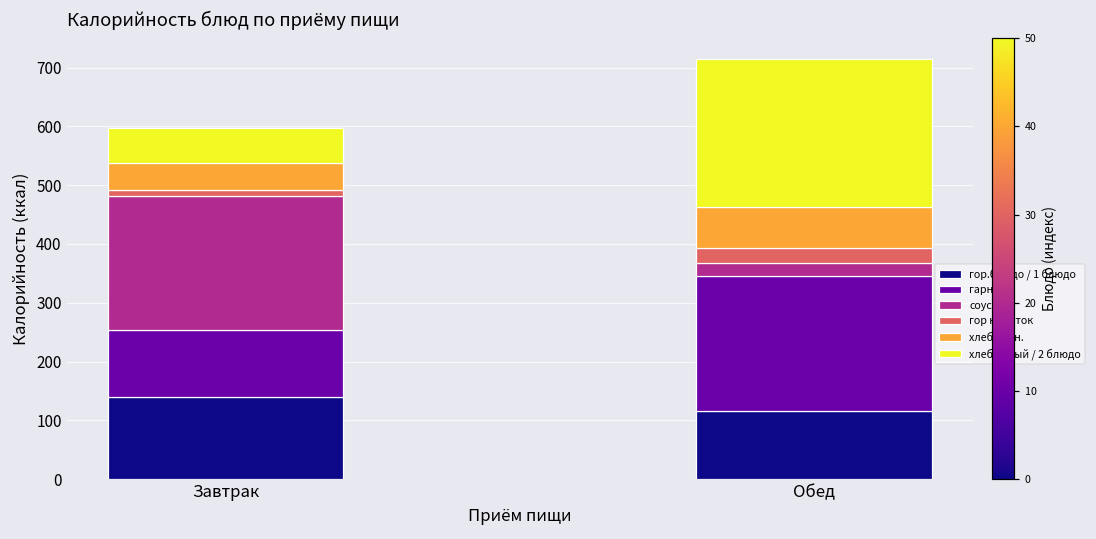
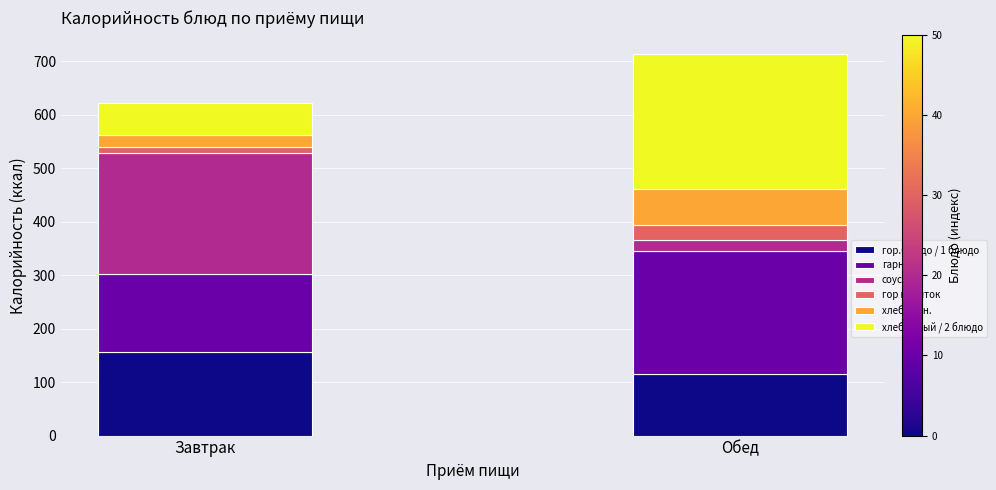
  {
    "гор.блюдо / 1 блюдо": {
-     "Завтрак": 140,
+     "Завтрак": 160,
      "Обед": 120
    },
    "гарнир": {
-     "Завтрак": 120,
+     "Завтрак": 150,
      "Обед": 230
    },
    "соус": {
      "Завтрак": 230,
      "Обед": 20
    },
    "гор напиток": {
      "Завтрак": 10,
      "Обед": 30
    },
    "хлеб черн.": {
-     "Завтрак": 50,
+     "Завтрак": 20,
      "Обед": 70
    },
    "хлеб белый / 2 блюдо": {
      "Завтрак": 60,
      "Обед": 250
    }
  }
